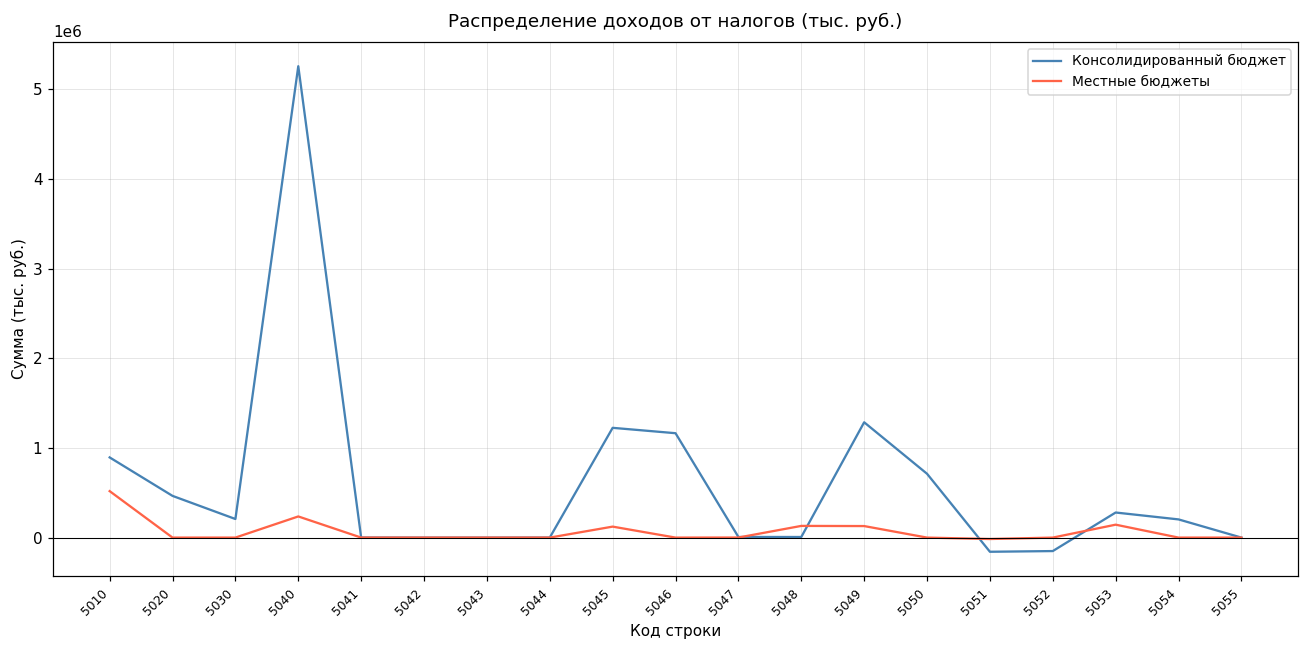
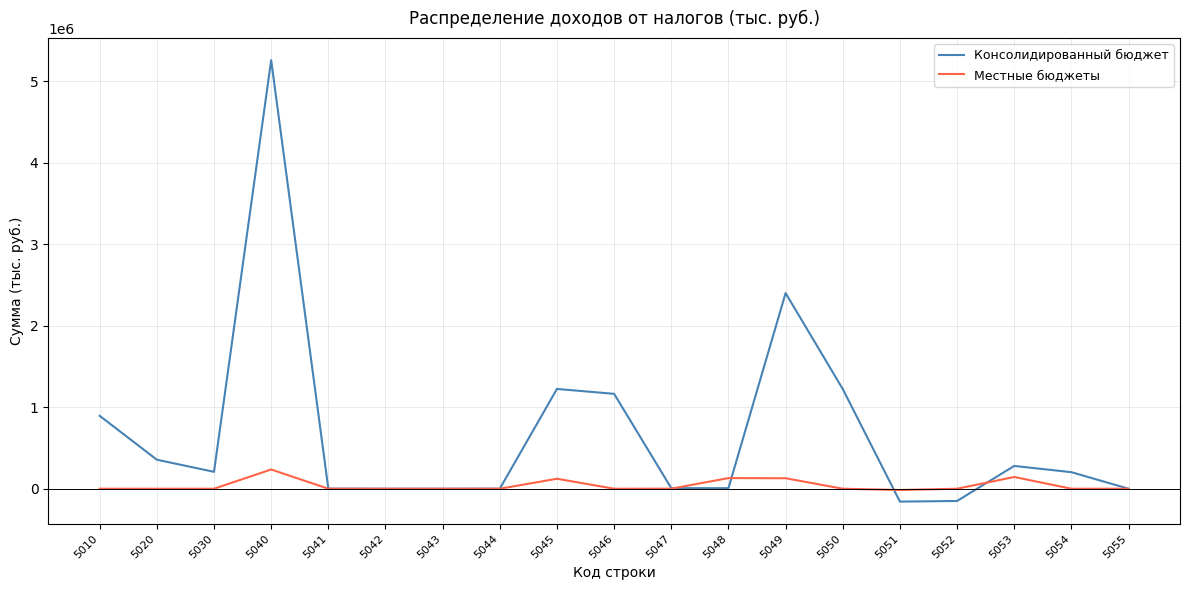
  {
    "Консолидированный бюджет": {
      "5010": 900000,
-     "5020": 500000,
+     "5020": 400000,
      "5030": 200000,
      "5040": 5300000,
      "5045": 1200000,
      "5046": 1200000,
      "5048": 0,
-     "5049": 1300000,
-     "5050": 700000,
+     "5049": 2400000,
+     "5050": 1200000,
      "5051": -200000,
      "5052": -200000,
      "5053": 300000,
      "5054": 200000
    },
    "Местные бюджеты": {
-     "5010": 500000,
+     "5010": 0,
      "5020": 0,
      "5030": 0,
      "5040": 200000,
      "5045": 100000,
      "5046": 0,
      "5048": 100000,
      "5049": 100000,
      "5050": 0,
      "5051": 0,
      "5052": 0,
      "5053": 100000,
      "5054": 0
    }
  }
